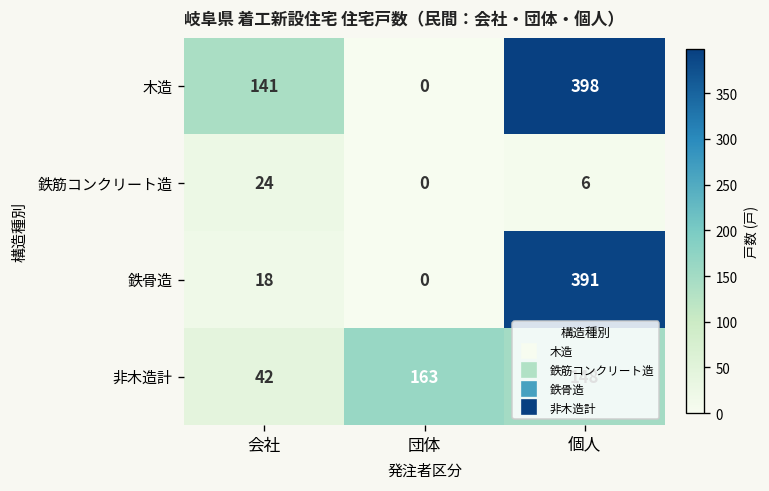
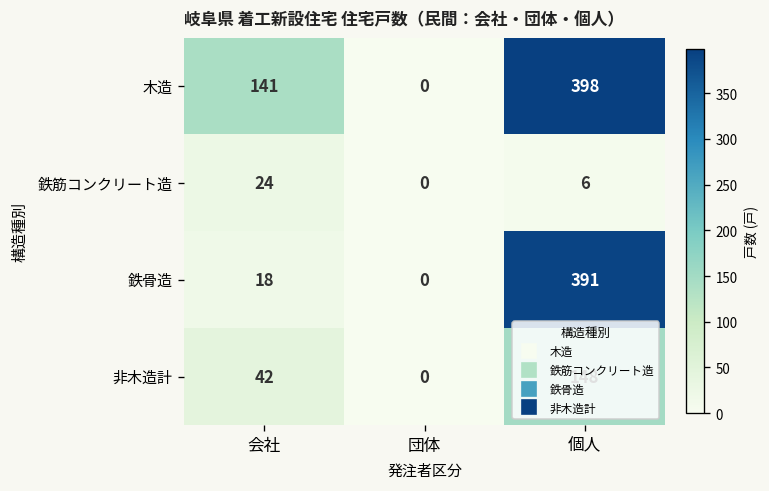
  {
    "木造": {
      "会社": 141,
      "団体": 0,
      "個人": 398
    },
    "鉄筋コンクリート造": {
      "会社": 24,
      "団体": 0,
      "個人": 6
    },
    "鉄骨造": {
      "会社": 18,
      "団体": 0,
      "個人": 391
    },
    "非木造計": {
      "会社": 42,
-     "団体": 163
+     "団体": 0
    }
  }
